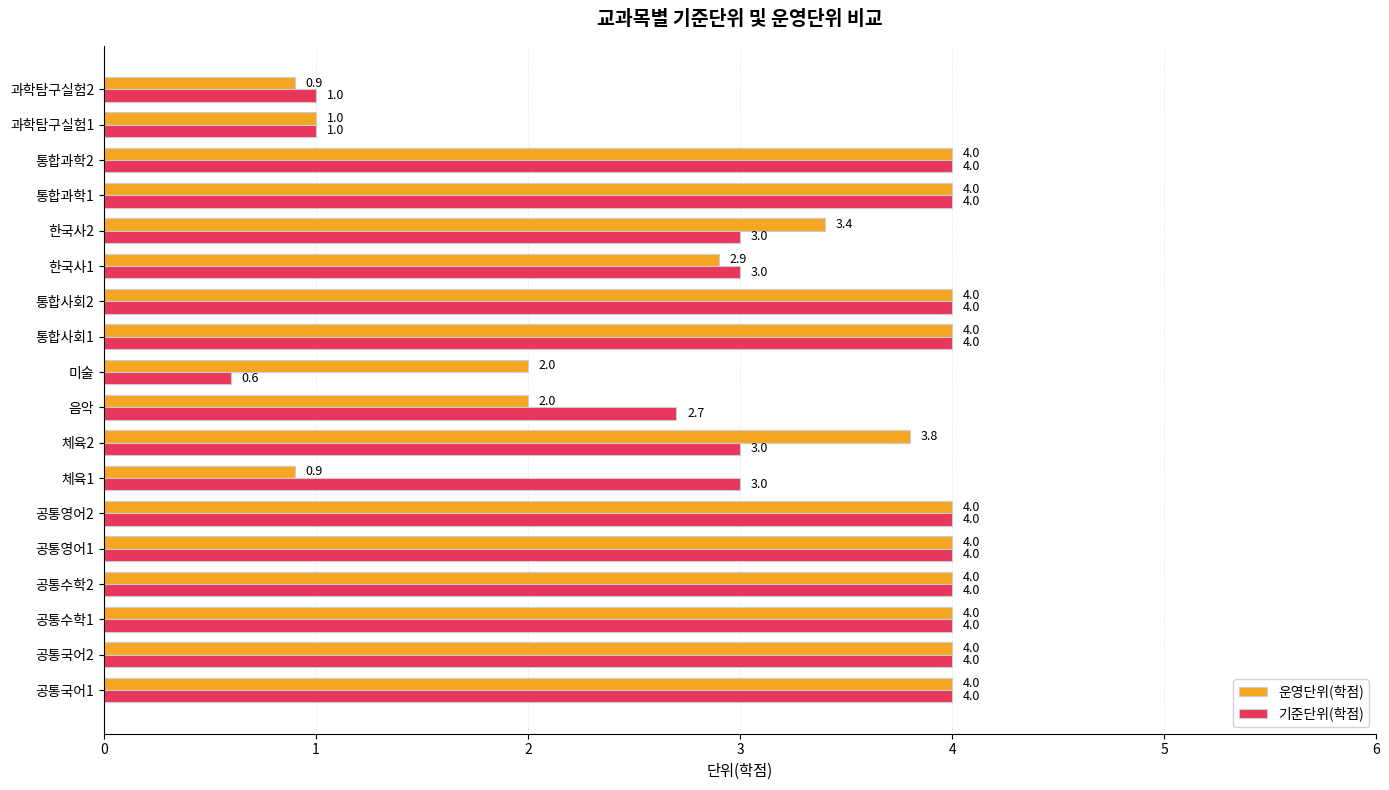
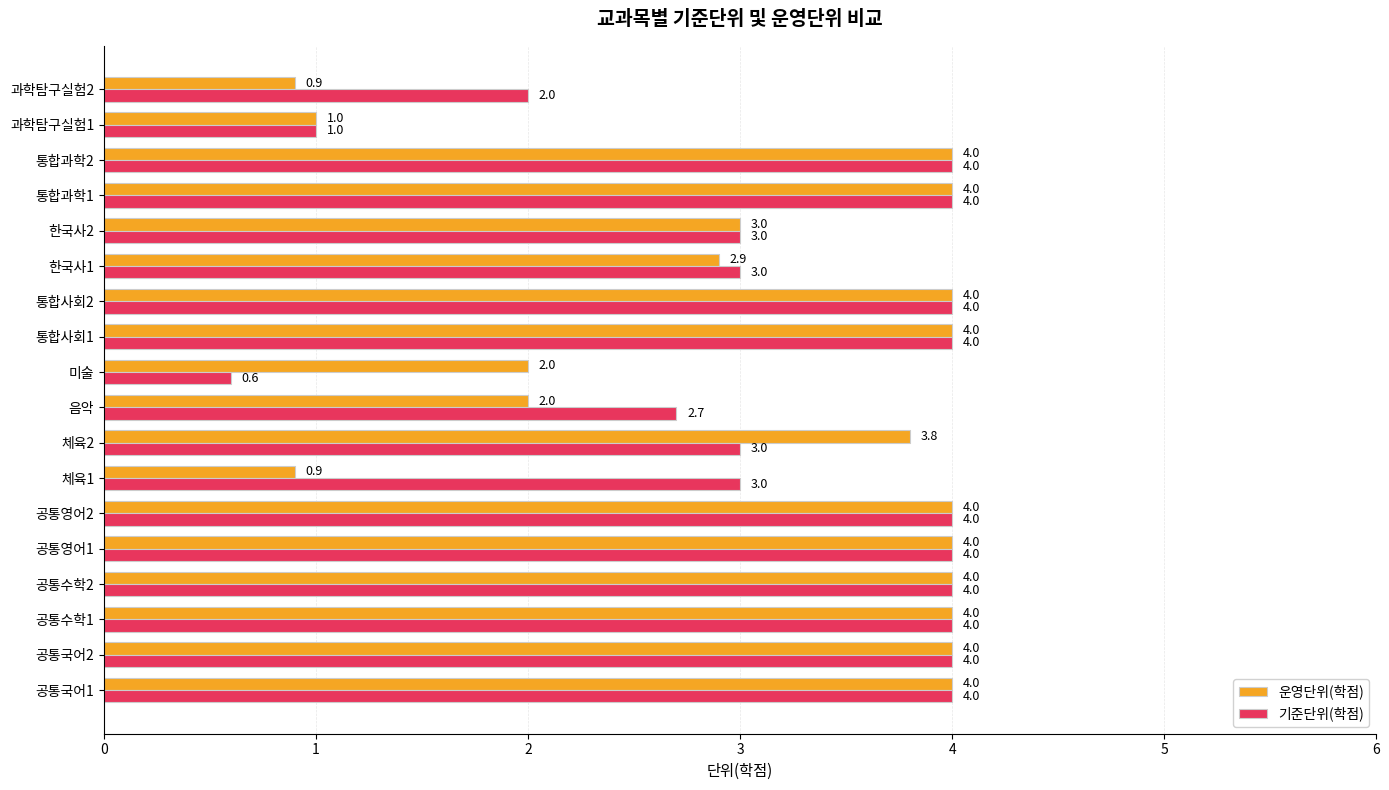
  {
    "운영단위(학점)": {
      "과학탐구실험2": 0.9,
      "과학탐구실험1": 1.0,
      "통합과학2": 4.0,
      "통합과학1": 4.0,
-     "한국사2": 3.4,
+     "한국사2": 3.0,
      "한국사1": 2.9,
      "통합사회2": 4.0,
      "통합사회1": 4.0,
      "미술": 2.0,
      "음악": 2.0,
      "체육2": 3.8,
      "체육1": 0.9,
      "공통영어2": 4.0,
      "공통영어1": 4.0,
      "공통수학2": 4.0,
      "공통수학1": 4.0,
      "공통국어2": 4.0,
      "공통국어1": 4.0
    },
    "기준단위(학점)": {
-     "과학탐구실험2": 1.0,
+     "과학탐구실험2": 2.0,
      "과학탐구실험1": 1.0,
      "통합과학2": 4.0,
      "통합과학1": 4.0,
      "한국사2": 3.0,
      "한국사1": 3.0,
      "통합사회2": 4.0,
      "통합사회1": 4.0,
      "미술": 0.6,
      "음악": 2.7,
      "체육2": 3.0,
      "체육1": 3.0,
      "공통영어2": 4.0,
      "공통영어1": 4.0,
      "공통수학2": 4.0,
      "공통수학1": 4.0,
      "공통국어2": 4.0,
      "공통국어1": 4.0
    }
  }
